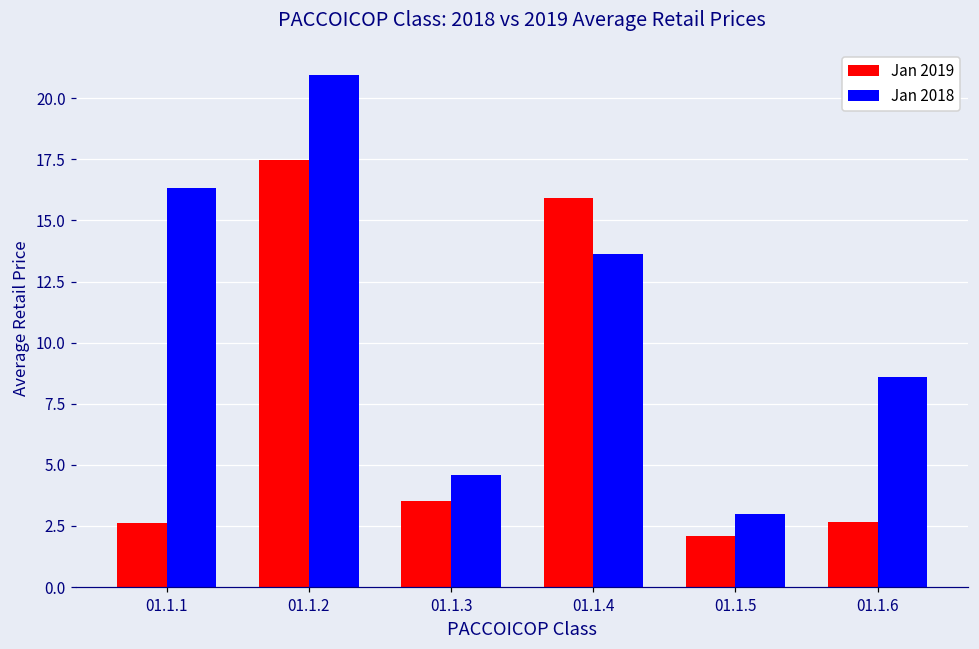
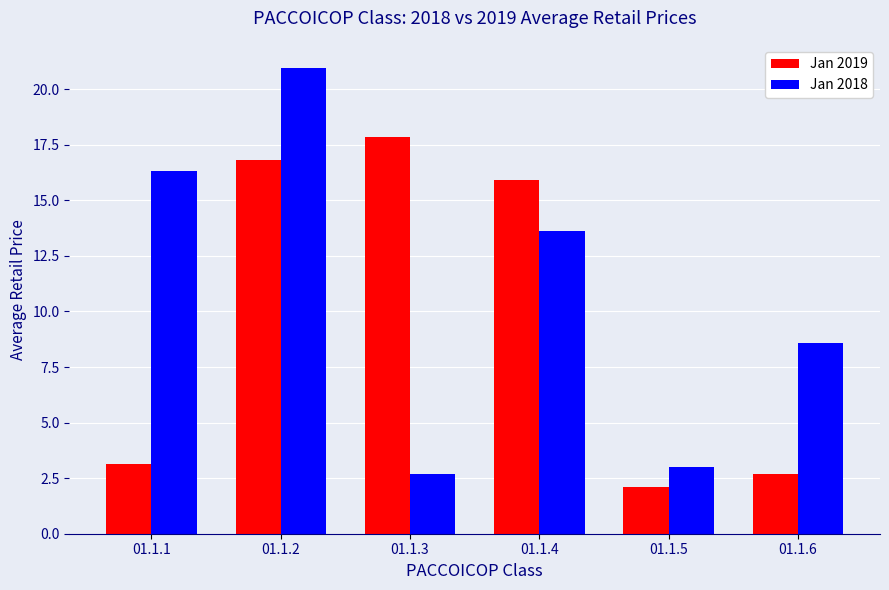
  {
    "Jan 2019": {
-     "01.1.1": 2.6,
-     "01.1.2": 17.5,
-     "01.1.3": 3.5,
+     "01.1.1": 3.1,
+     "01.1.2": 16.8,
+     "01.1.3": 17.9,
      "01.1.4": 15.9,
      "01.1.5": 2.1,
      "01.1.6": 2.7
    },
    "Jan 2018": {
      "01.1.1": 16.3,
      "01.1.2": 21.0,
-     "01.1.3": 4.6,
+     "01.1.3": 2.7,
      "01.1.4": 13.6,
      "01.1.5": 3.0,
      "01.1.6": 8.6
    }
  }
